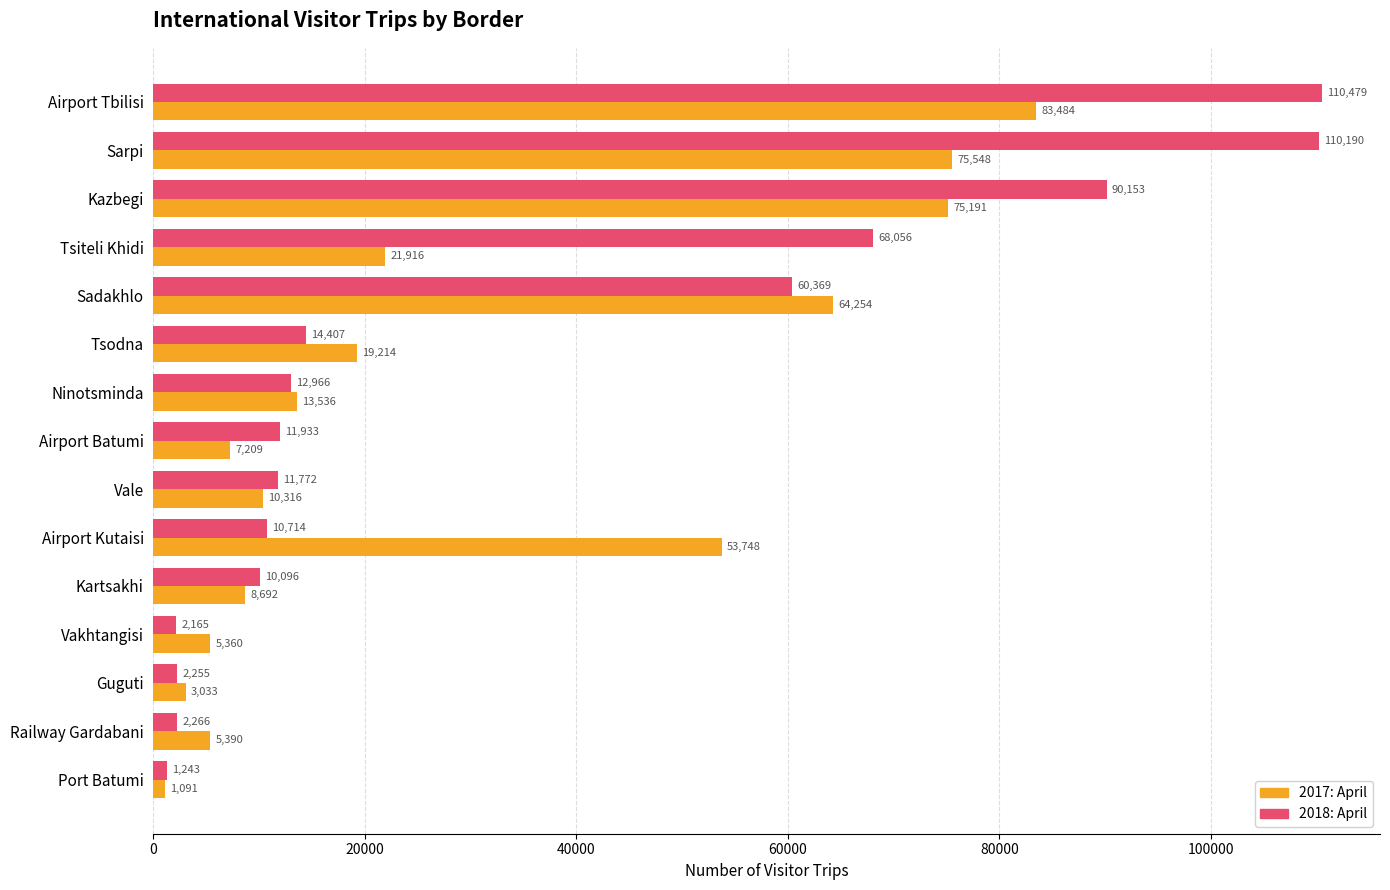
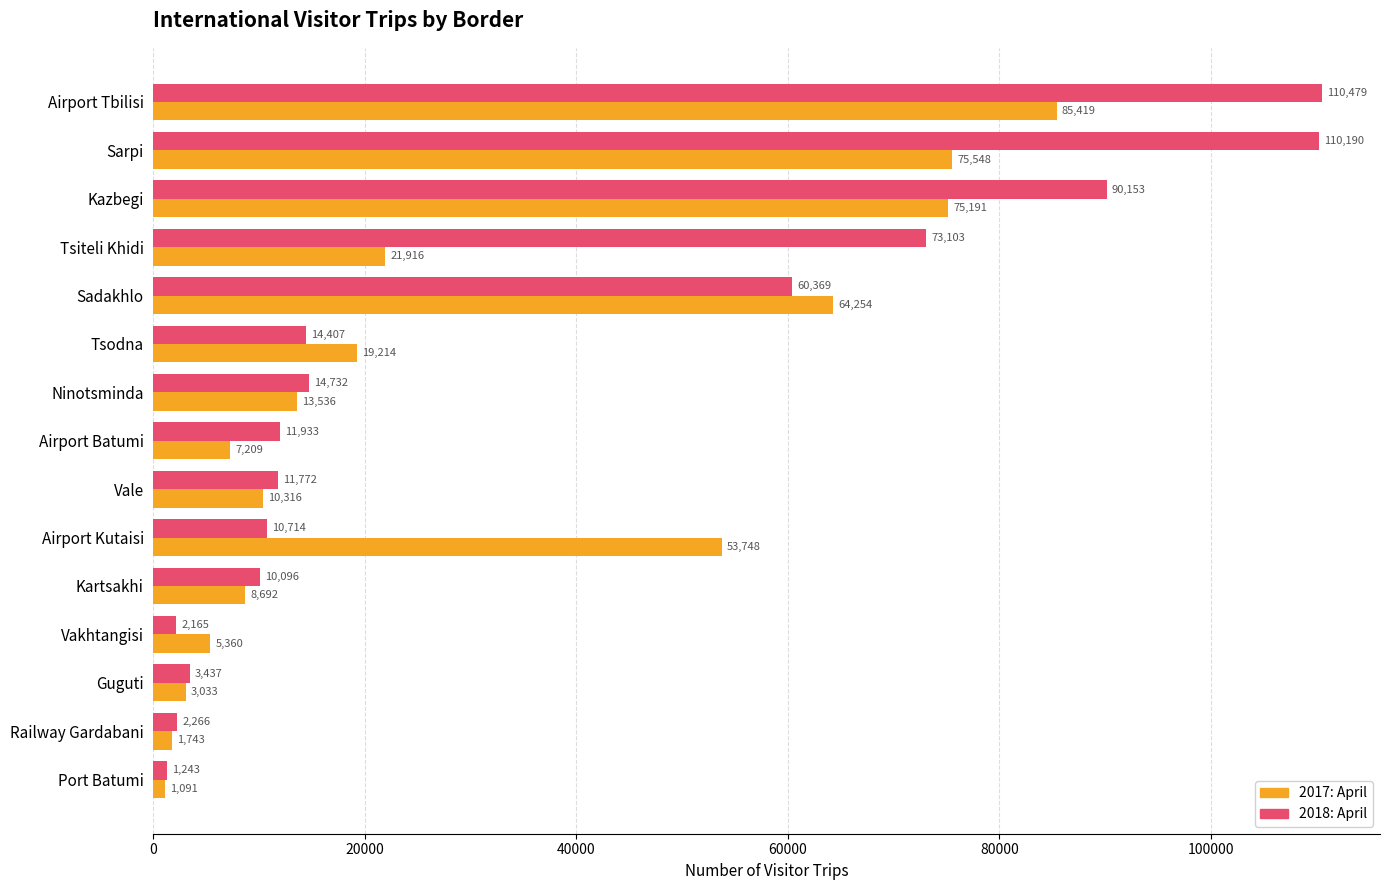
  {
    "2017: April": {
-     "Airport Tbilisi": "83,484",
+     "Airport Tbilisi": "85,419",
      "Sarpi": "75,548",
      "Kazbegi": "75,191",
      "Tsiteli Khidi": "21,916",
      "Sadakhlo": "64,254",
      "Tsodna": "19,214",
      "Ninotsminda": "13,536",
      "Airport Batumi": "7,209",
      "Vale": "10,316",
      "Airport Kutaisi": "53,748",
      "Kartsakhi": "8,692",
      "Vakhtangisi": "5,360",
      "Guguti": "3,033",
-     "Railway Gardabani": "5,390",
+     "Railway Gardabani": "1,743",
      "Port Batumi": "1,091"
    },
    "2018: April": {
      "Airport Tbilisi": "110,479",
      "Sarpi": "110,190",
      "Kazbegi": "90,153",
-     "Tsiteli Khidi": "68,056",
+     "Tsiteli Khidi": "73,103",
      "Sadakhlo": "60,369",
      "Tsodna": "14,407",
-     "Ninotsminda": "12,966",
+     "Ninotsminda": "14,732",
      "Airport Batumi": "11,933",
      "Vale": "11,772",
      "Airport Kutaisi": "10,714",
      "Kartsakhi": "10,096",
      "Vakhtangisi": "2,165",
-     "Guguti": "2,255",
+     "Guguti": "3,437",
      "Railway Gardabani": "2,266",
      "Port Batumi": "1,243"
    }
  }
